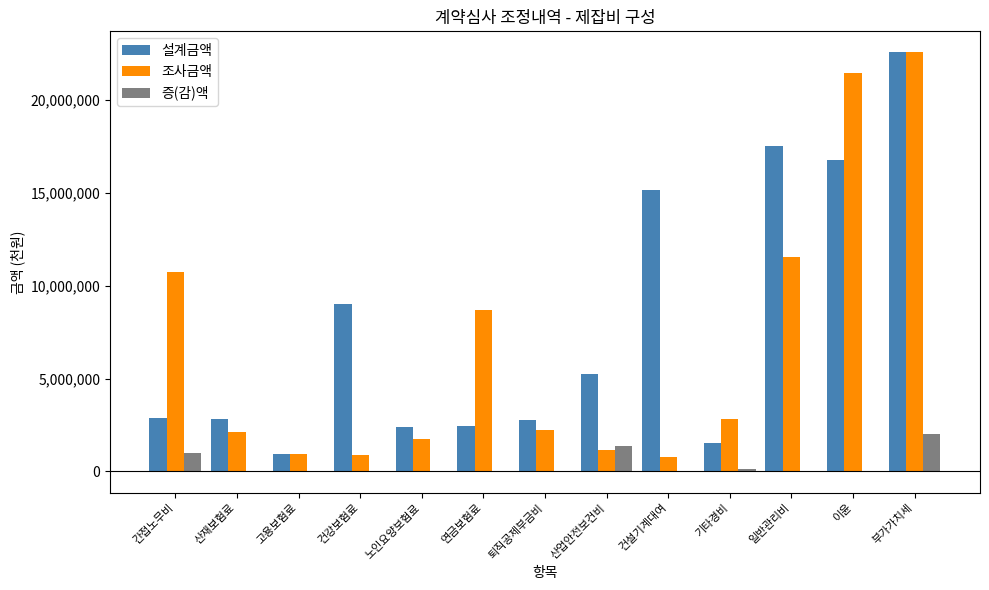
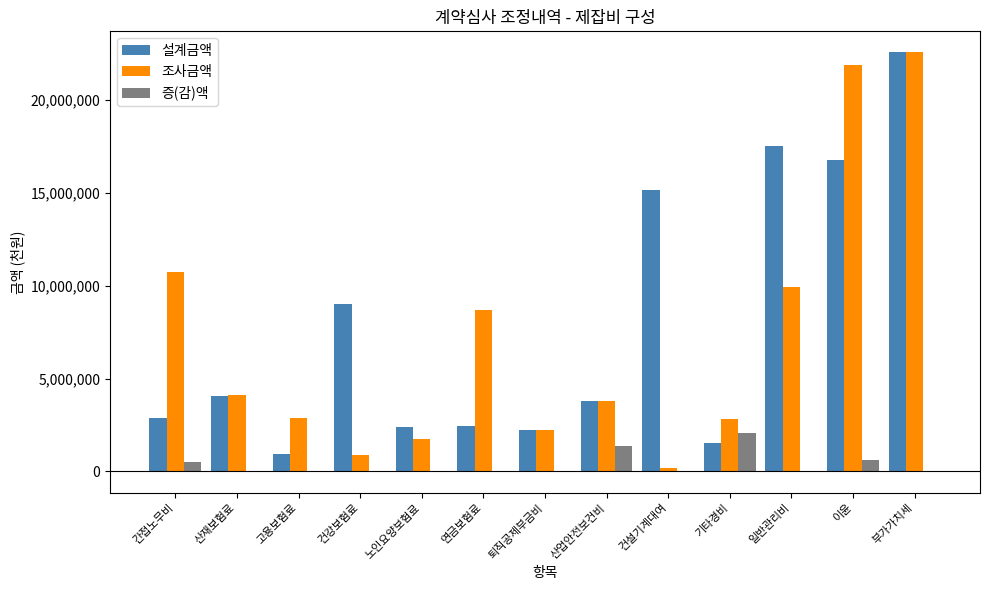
  {
    "설계금액": {
      "간접노무비": "2,900,000",
-     "산재보험료": "2,800,000",
+     "산재보험료": "4,100,000",
      "고용보험료": "900,000",
      "건강보험료": "9,000,000",
      "노인요양보험료": "2,400,000",
      "연금보험료": "2,400,000",
-     "퇴직공제부금비": "2,700,000",
-     "산업안전보건비": "5,300,000",
+     "퇴직공제부금비": "2,200,000",
+     "산업안전보건비": "3,800,000",
      "건설기계대여": "15,100,000",
      "기타경비": "1,500,000",
      "일반관리비": "17,500,000",
      "이윤": "16,700,000",
      "부가가치세": "22,500,000"
    },
    "조사금액": {
      "간접노무비": "10,700,000",
-     "산재보험료": "2,100,000",
-     "고용보험료": "900,000",
+     "산재보험료": "4,100,000",
+     "고용보험료": "2,900,000",
      "건강보험료": "900,000",
      "노인요양보험료": "1,800,000",
      "연금보험료": "8,700,000",
      "퇴직공제부금비": "2,200,000",
-     "산업안전보건비": "1,200,000",
-     "건설기계대여": "800,000",
+     "산업안전보건비": "3,800,000",
+     "건설기계대여": "200,000",
      "기타경비": "2,800,000",
-     "일반관리비": "11,500,000",
-     "이윤": "21,400,000",
+     "일반관리비": "9,900,000",
+     "이윤": "21,900,000",
      "부가가치세": "22,600,000"
    },
    "증(감)액": {
-     "간접노무비": "1,000,000",
+     "간접노무비": "500,000",
      "산업안전보건비": "1,400,000",
-     "기타경비": "200,000",
-     "이윤": "0",
-     "부가가치세": "2,000,000"
+     "기타경비": "2,100,000",
+     "이윤": "600,000",
+     "부가가치세": "0"
    }
  }
